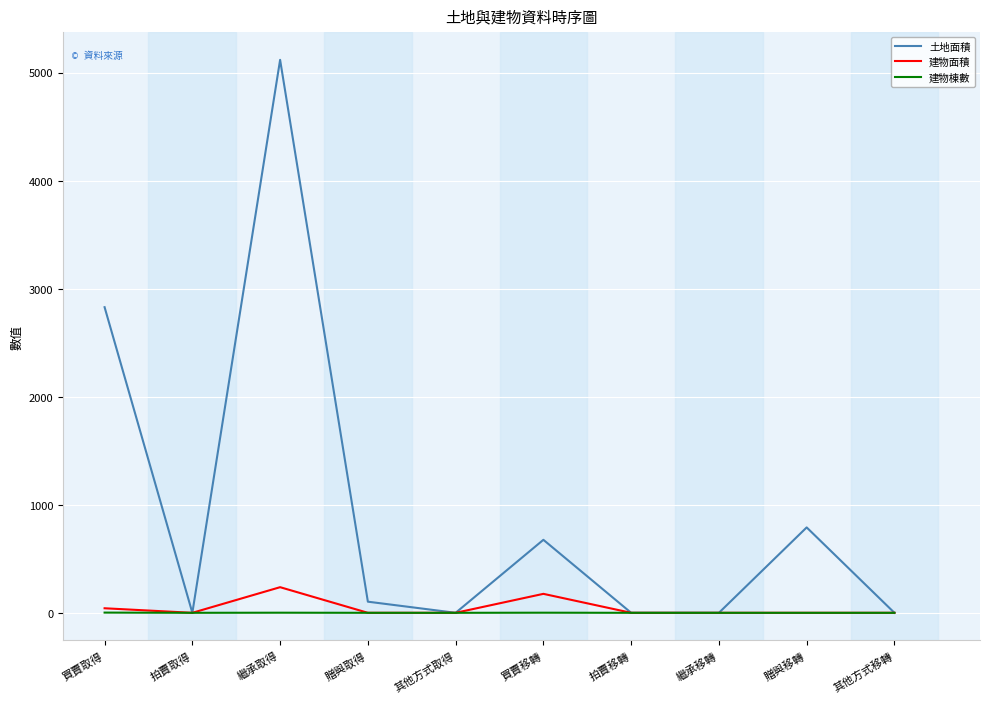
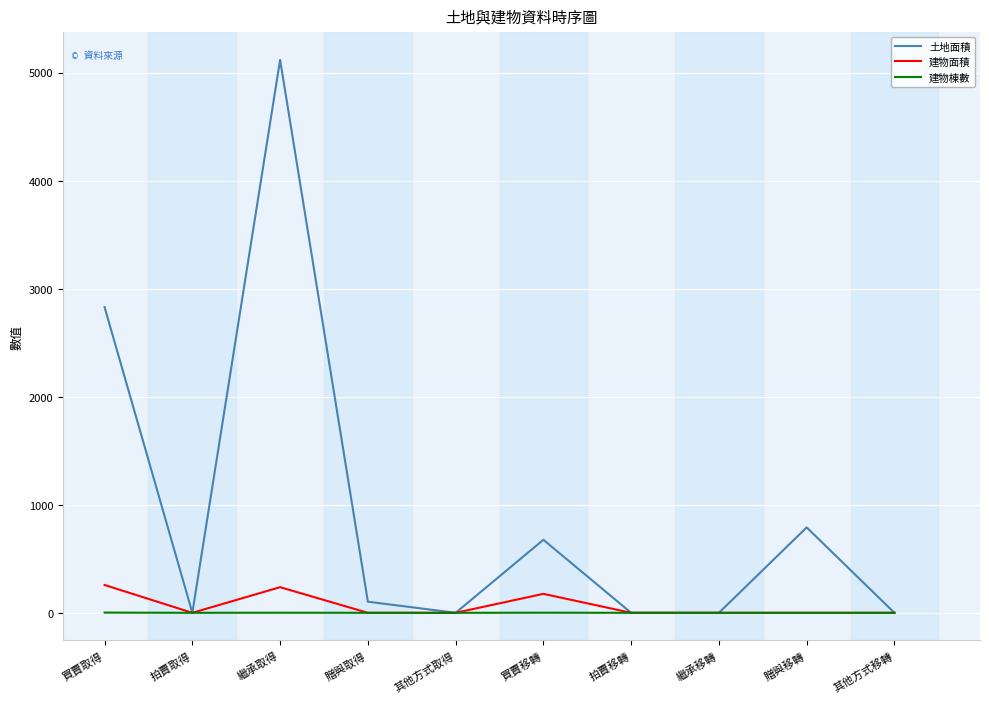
  {
    "土地面積": {
      "買賣取得": 2830,
      "繼承取得": 5120,
      "贈與取得": 100,
      "買賣移轉": 680,
      "贈與移轉": 790
    },
    "建物面積": {
-     "買賣取得": 40,
+     "買賣取得": 260,
      "繼承取得": 240,
      "買賣移轉": 180
    },
    "建物棟數": {
      "買賣取得": 0,
      "繼承取得": 0,
      "買賣移轉": 0
    }
  }
